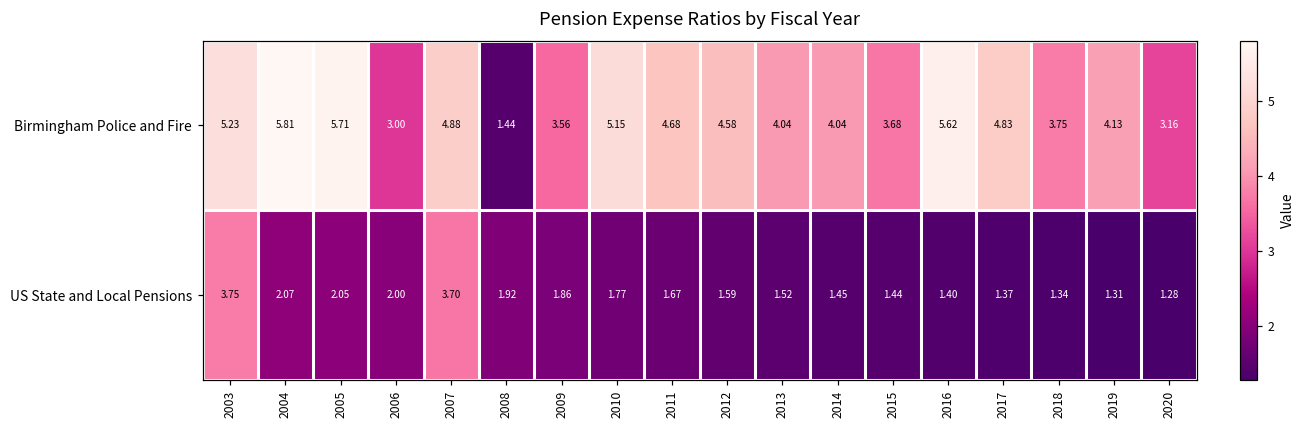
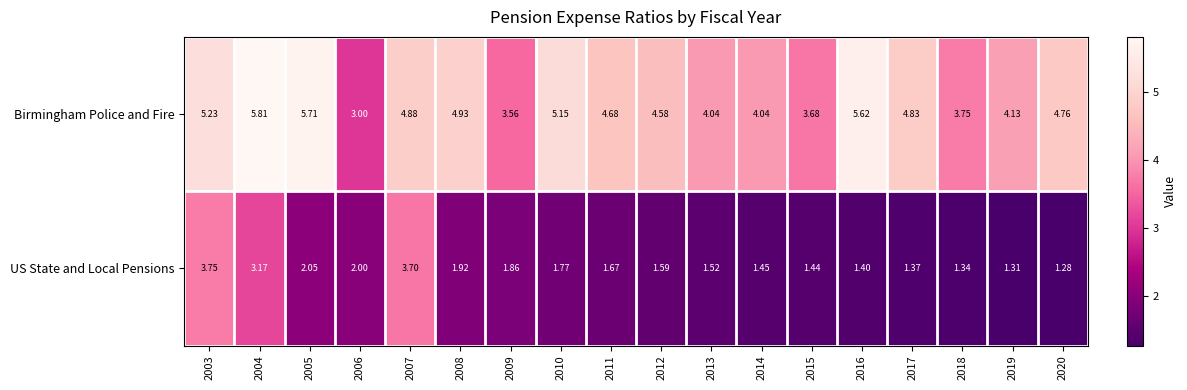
  {
    "Birmingham Police and Fire": {
      "2003": 5.23,
      "2004": 5.81,
      "2005": 5.71,
      "2006": 3.00,
      "2007": 4.88,
-     "2008": 1.44,
+     "2008": 4.93,
      "2009": 3.56,
      "2010": 5.15,
      "2011": 4.68,
      "2012": 4.58,
      "2013": 4.04,
      "2014": 4.04,
      "2015": 3.68,
      "2016": 5.62,
      "2017": 4.83,
      "2018": 3.75,
      "2019": 4.13,
-     "2020": 3.16
+     "2020": 4.76
    },
    "US State and Local Pensions": {
      "2003": 3.75,
-     "2004": 2.07,
+     "2004": 3.17,
      "2005": 2.05,
      "2006": 2.00,
      "2007": 3.70,
      "2008": 1.92,
      "2009": 1.86,
      "2010": 1.77,
      "2011": 1.67,
      "2012": 1.59,
      "2013": 1.52,
      "2014": 1.45,
      "2015": 1.44,
      "2016": 1.40,
      "2017": 1.37,
      "2018": 1.34,
      "2019": 1.31,
      "2020": 1.28
    }
  }
